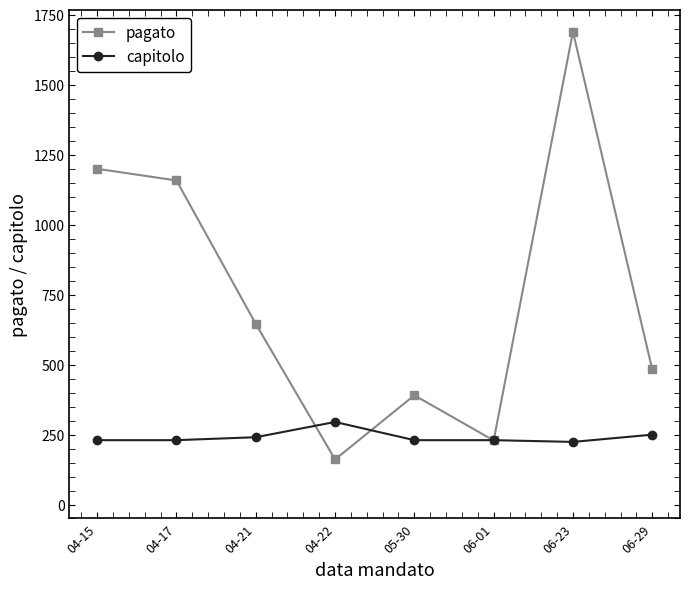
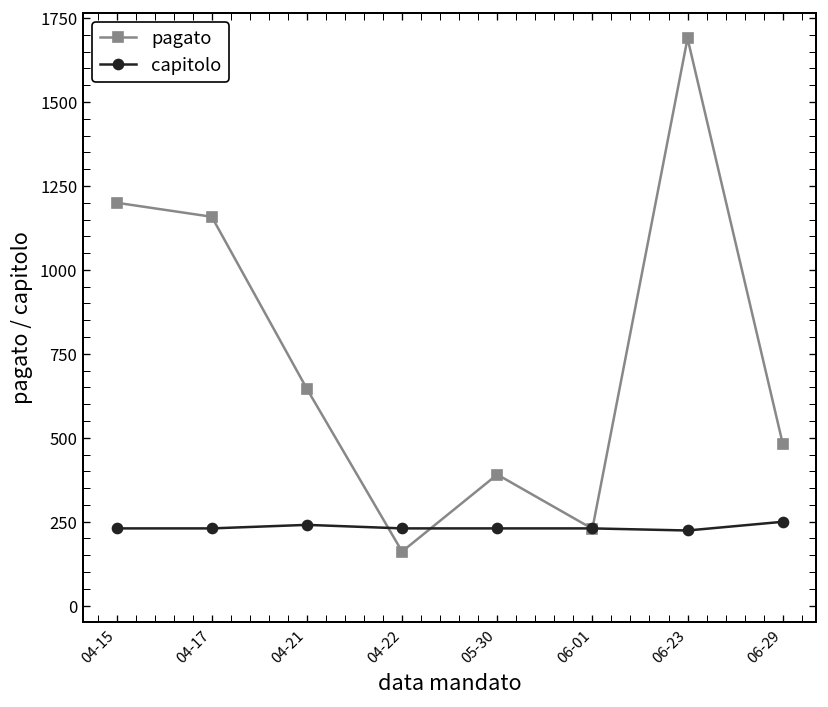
  {
    "pagato": {
      "04-15": 1200,
      "04-17": 1160,
      "04-21": 650,
      "04-22": 160,
      "05-30": 390,
      "06-23": 1690,
      "06-29": 480
    },
    "capitolo": {
      "04-15": 230,
      "04-17": 230,
      "04-21": 240,
-     "04-22": 300,
+     "04-22": 230,
      "05-30": 230,
      "06-23": 220,
      "06-29": 250
    }
  }
